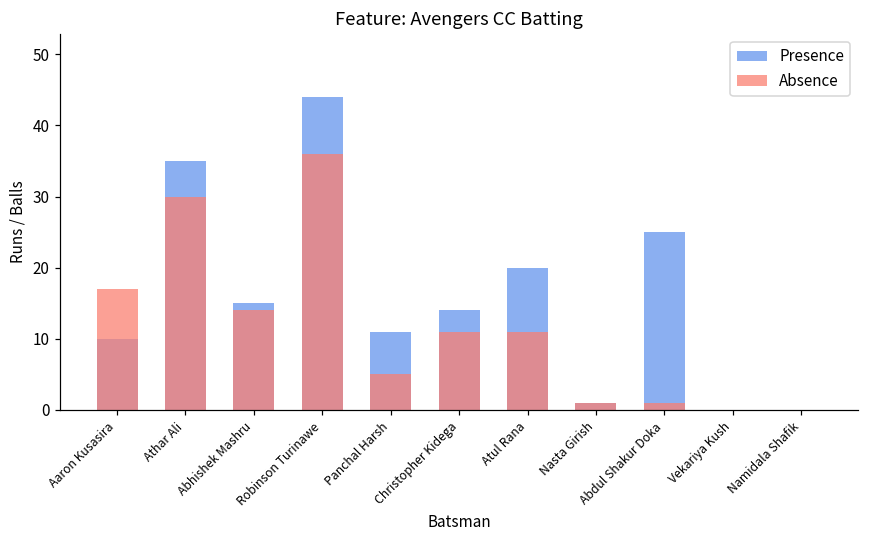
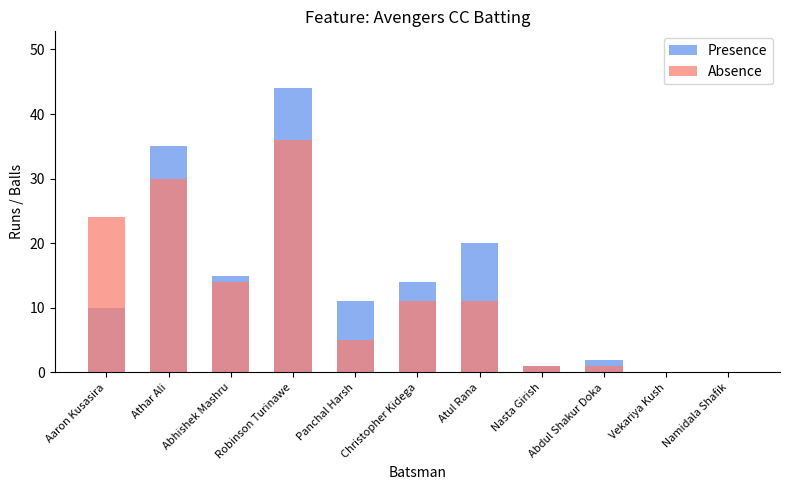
  {
    "Presence": {
      "Athar Ali": 35,
      "Abhishek Mashru": 15,
      "Robinson Turinawe": 44,
      "Panchal Harsh": 11,
      "Christopher Kidega": 14,
      "Atul Rana": 20,
      "Nasta Girish": 1,
-     "Abdul Shakur Doka": 25,
+     "Abdul Shakur Doka": 2,
      "Vekariya Kush": 0,
      "Namidala Shafik": 0
    },
    "Absence": {
-     "Aaron Kusasira": 17,
+     "Aaron Kusasira": 24,
      "Nasta Girish": 1,
      "Vekariya Kush": 0,
      "Namidala Shafik": 0
    }
  }
